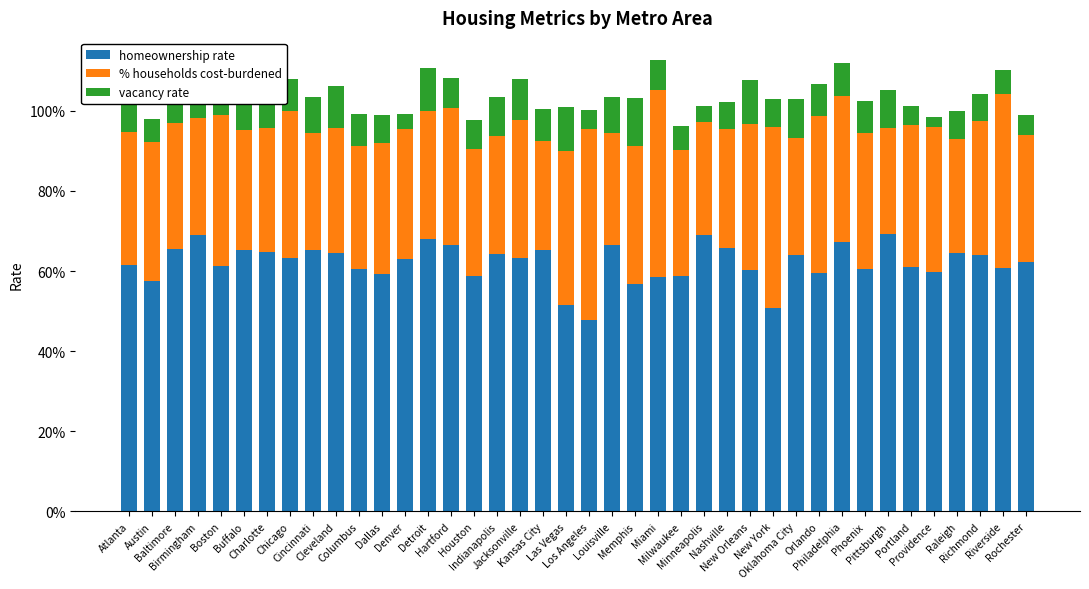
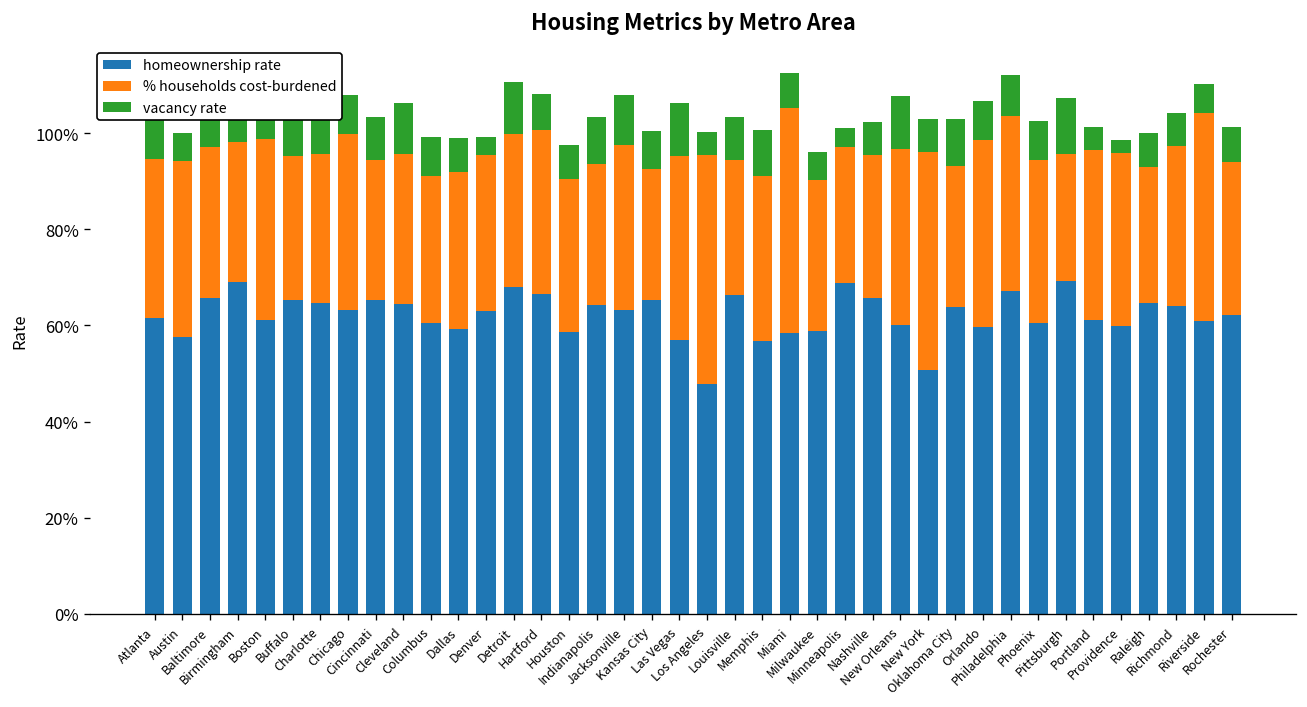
  {
    "homeownership rate": {
      "Atlanta": "62%",
      "Austin": "58%",
      "Baltimore": "66%",
      "Birmingham": "69%",
      "Boston": "61%",
      "Buffalo": "65%",
      "Charlotte": "65%",
      "Chicago": "63%",
      "Cincinnati": "65%",
      "Cleveland": "65%",
      "Columbus": "61%",
      "Dallas": "59%",
      "Denver": "63%",
      "Detroit": "68%",
      "Hartford": "66%",
      "Houston": "59%",
      "Indianapolis": "64%",
      "Jacksonville": "63%",
      "Kansas City": "65%",
-     "Las Vegas": "52%",
+     "Las Vegas": "57%",
      "Los Angeles": "48%",
      "Louisville": "66%",
      "Memphis": "57%",
      "Miami": "58%",
      "Milwaukee": "59%",
      "Minneapolis": "69%",
      "Nashville": "66%",
      "New Orleans": "60%",
      "New York": "51%",
      "Oklahoma City": "64%",
      "Orlando": "60%",
      "Philadelphia": "67%",
      "Phoenix": "60%",
      "Pittsburgh": "69%",
      "Portland": "61%",
      "Providence": "60%",
      "Raleigh": "65%",
      "Richmond": "64%",
      "Riverside": "61%",
      "Rochester": "62%"
    },
    "% households cost-burdened": {
      "Atlanta": "33%",
-     "Austin": "35%",
+     "Austin": "37%",
      "Baltimore": "31%",
      "Birmingham": "29%",
      "Boston": "38%",
      "Buffalo": "30%",
      "Charlotte": "31%",
      "Chicago": "37%",
      "Cincinnati": "29%",
      "Cleveland": "31%",
      "Columbus": "31%",
      "Dallas": "33%",
      "Denver": "33%",
      "Detroit": "32%",
      "Hartford": "34%",
      "Houston": "32%",
      "Indianapolis": "29%",
      "Jacksonville": "34%",
      "Kansas City": "27%",
      "Las Vegas": "38%",
      "Los Angeles": "48%",
      "Louisville": "28%",
      "Memphis": "34%",
      "Miami": "47%",
      "Milwaukee": "31%",
      "Minneapolis": "28%",
      "Nashville": "30%",
      "New Orleans": "37%",
      "New York": "45%",
      "Oklahoma City": "29%",
      "Orlando": "39%",
      "Philadelphia": "36%",
      "Phoenix": "34%",
      "Pittsburgh": "27%",
      "Portland": "35%",
      "Providence": "36%",
      "Raleigh": "28%",
      "Richmond": "33%",
      "Riverside": "43%",
      "Rochester": "32%"
    },
    "vacancy rate": {
      "Austin": "6%",
      "Chicago": "8%",
      "Cincinnati": "9%",
      "Cleveland": "11%",
      "Columbus": "8%",
      "Dallas": "7%",
      "Denver": "4%",
      "Detroit": "11%",
      "Hartford": "7%",
      "Houston": "7%",
      "Indianapolis": "10%",
      "Jacksonville": "10%",
      "Kansas City": "8%",
      "Las Vegas": "11%",
      "Los Angeles": "5%",
      "Louisville": "9%",
-     "Memphis": "12%",
+     "Memphis": "10%",
      "Miami": "7%",
      "Milwaukee": "6%",
      "Minneapolis": "4%",
      "Nashville": "7%",
      "New Orleans": "11%",
      "New York": "7%",
      "Oklahoma City": "10%",
      "Orlando": "8%",
      "Philadelphia": "8%",
      "Phoenix": "8%",
-     "Pittsburgh": "10%",
+     "Pittsburgh": "12%",
      "Portland": "5%",
      "Providence": "3%",
      "Raleigh": "7%",
      "Richmond": "7%",
      "Riverside": "6%",
-     "Rochester": "5%"
+     "Rochester": "7%"
    }
  }
